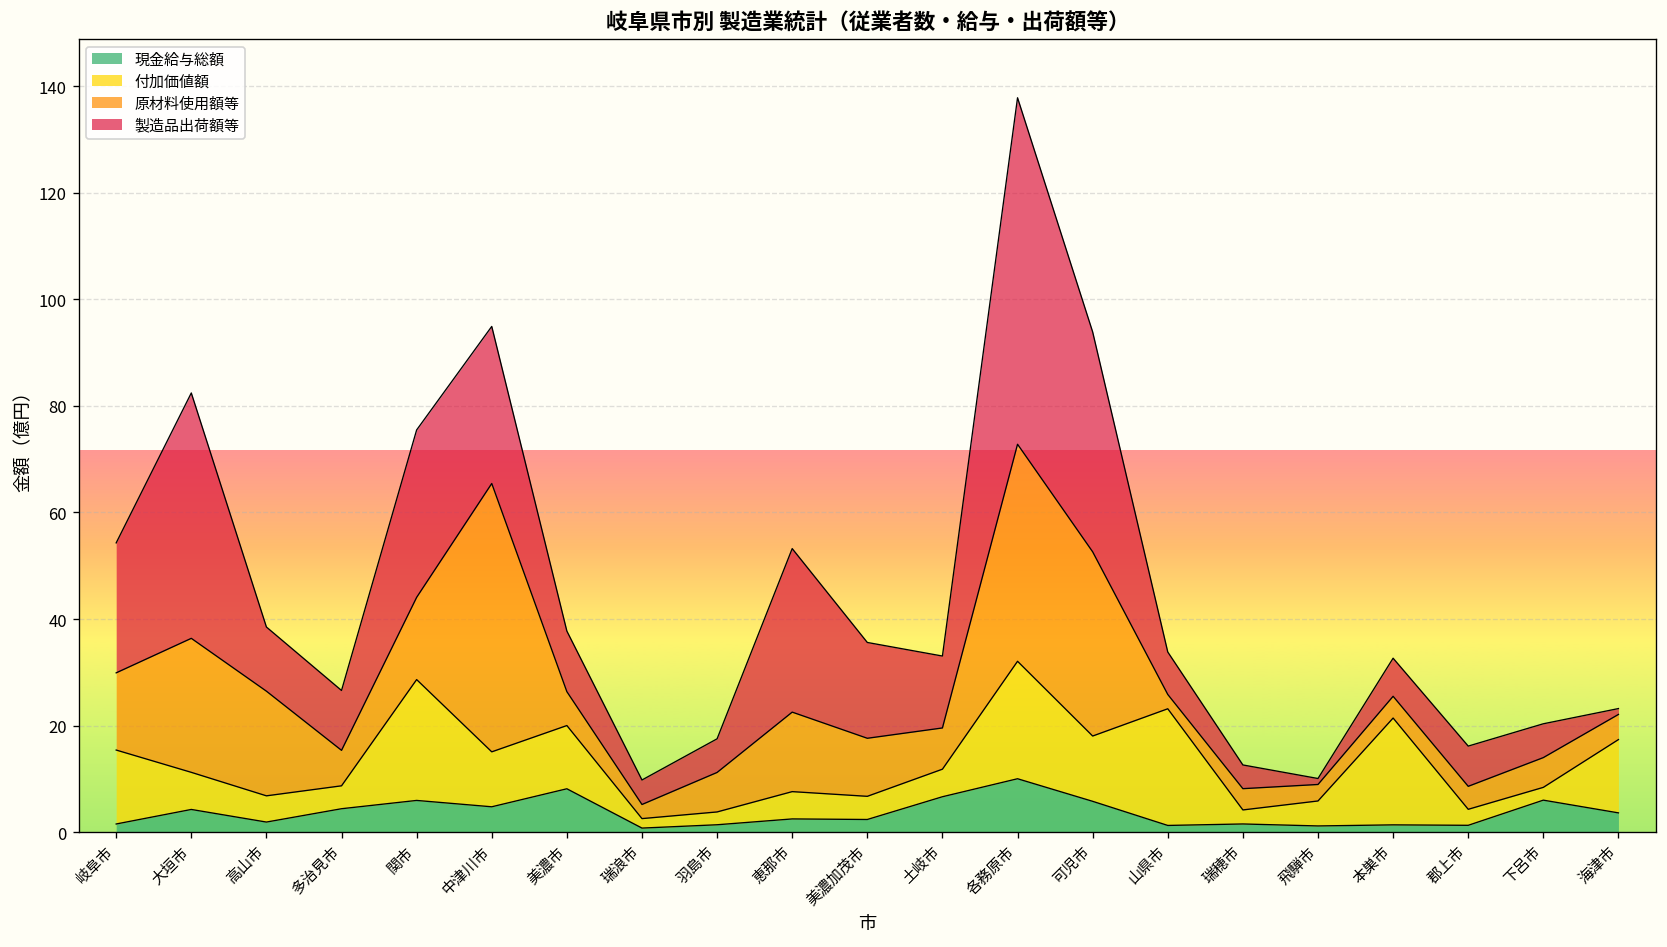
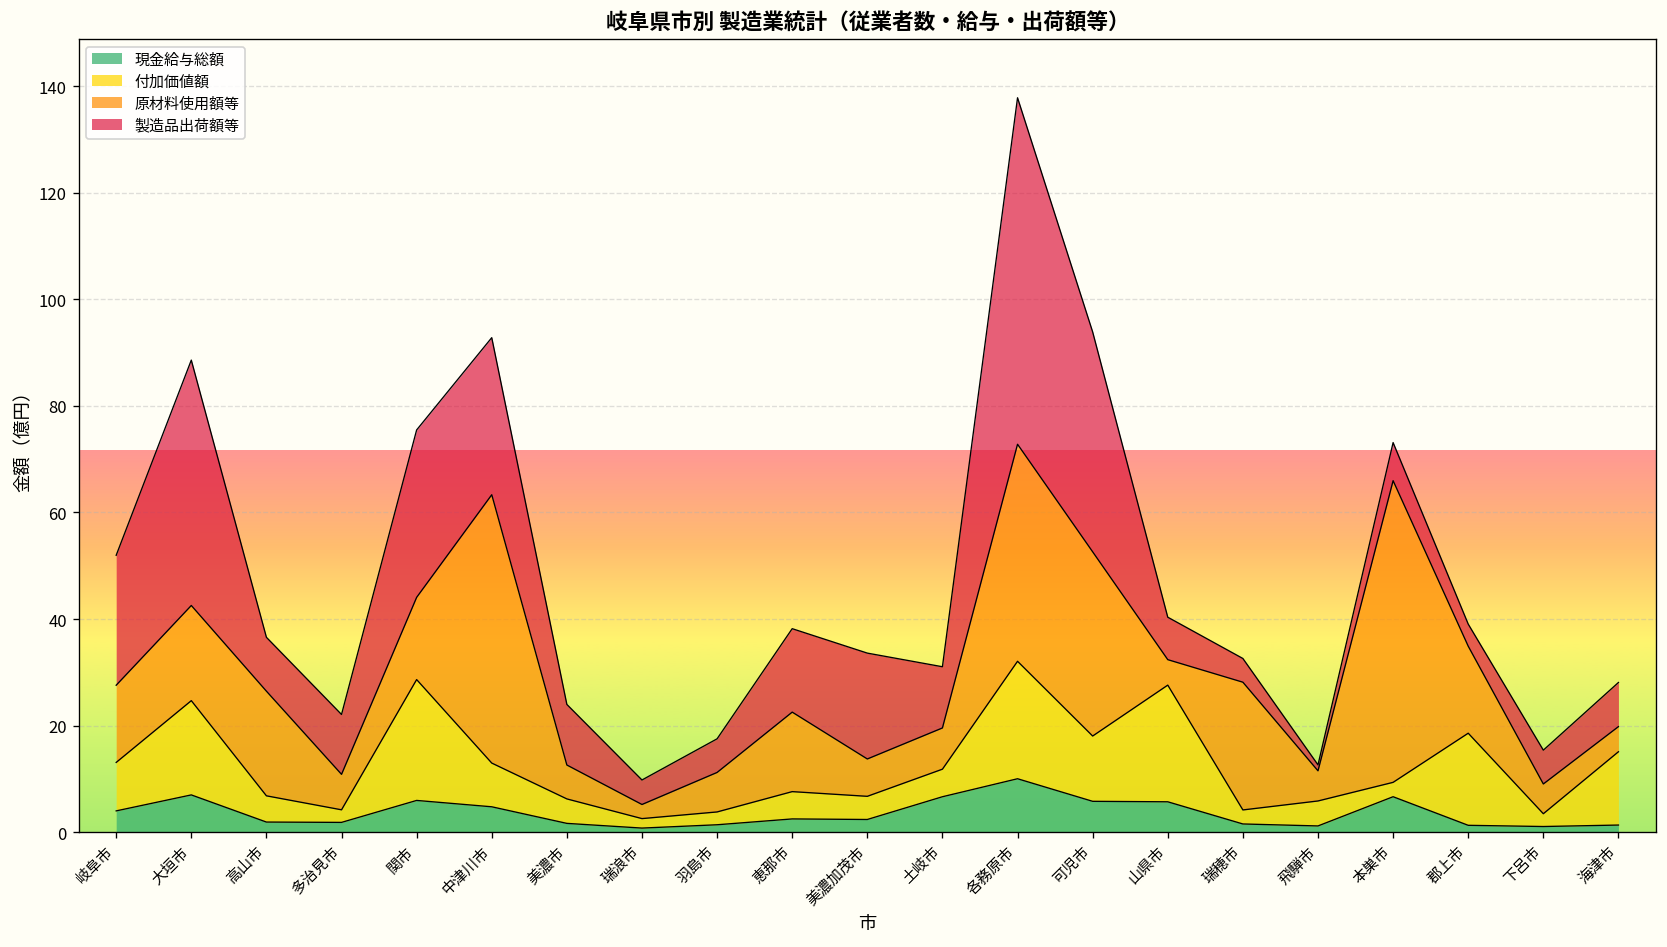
  {
    "現金給与総額": {
-     "岐阜市": 2,
-     "大垣市": 4,
+     "岐阜市": 4,
+     "大垣市": 7,
      "高山市": 2,
-     "多治見市": 4,
+     "多治見市": 2,
      "関市": 6,
      "中津川市": 5,
-     "美濃市": 8,
+     "美濃市": 2,
      "瑞浪市": 1,
      "羽島市": 1,
      "恵那市": 2,
      "美濃加茂市": 2,
      "土岐市": 7,
      "各務原市": 10,
      "可児市": 6,
-     "山県市": 1,
+     "山県市": 6,
      "瑞穂市": 2,
      "飛騨市": 1,
-     "本巣市": 1,
+     "本巣市": 7,
      "郡上市": 1,
-     "下呂市": 6,
-     "海津市": 4
+     "下呂市": 1,
+     "海津市": 1
    },
    "付加価値額": {
-     "岐阜市": 14,
-     "大垣市": 7,
+     "岐阜市": 9,
+     "大垣市": 18,
      "高山市": 5,
-     "多治見市": 4,
+     "多治見市": 2,
      "関市": 23,
-     "中津川市": 10,
-     "美濃市": 12,
+     "中津川市": 8,
+     "美濃市": 5,
      "瑞浪市": 2,
      "羽島市": 2,
      "恵那市": 5,
      "美濃加茂市": 4,
      "土岐市": 5,
      "各務原市": 22,
      "可児市": 12,
      "山県市": 22,
      "瑞穂市": 3,
      "飛騨市": 5,
-     "本巣市": 20,
-     "郡上市": 3,
+     "本巣市": 3,
+     "郡上市": 17,
      "下呂市": 2,
      "海津市": 14
    },
    "原材料使用額等": {
      "岐阜市": 14,
-     "大垣市": 25,
+     "大垣市": 18,
      "高山市": 20,
      "多治見市": 7,
      "関市": 15,
      "中津川市": 50,
      "美濃市": 6,
      "瑞浪市": 3,
      "羽島市": 7,
      "恵那市": 15,
-     "美濃加茂市": 11,
+     "美濃加茂市": 7,
      "土岐市": 8,
      "各務原市": 41,
      "可児市": 35,
-     "山県市": 3,
-     "瑞穂市": 4,
-     "飛騨市": 3,
-     "本巣市": 4,
-     "郡上市": 4,
+     "山県市": 5,
+     "瑞穂市": 24,
+     "飛騨市": 6,
+     "本巣市": 57,
+     "郡上市": 16,
      "下呂市": 6,
      "海津市": 5
    },
    "製造品出荷額等": {
      "岐阜市": 24,
      "大垣市": 46,
-     "高山市": 12,
+     "高山市": 10,
      "多治見市": 11,
      "関市": 31,
      "中津川市": 29,
      "美濃市": 11,
      "瑞浪市": 5,
      "羽島市": 6,
-     "恵那市": 31,
-     "美濃加茂市": 18,
-     "土岐市": 13,
+     "恵那市": 16,
+     "美濃加茂市": 20,
+     "土岐市": 11,
      "各務原市": 65,
      "可児市": 41,
      "山県市": 8,
      "瑞穂市": 4,
      "飛騨市": 1,
      "本巣市": 7,
-     "郡上市": 8,
+     "郡上市": 4,
      "下呂市": 6,
-     "海津市": 1
+     "海津市": 8
    }
  }
